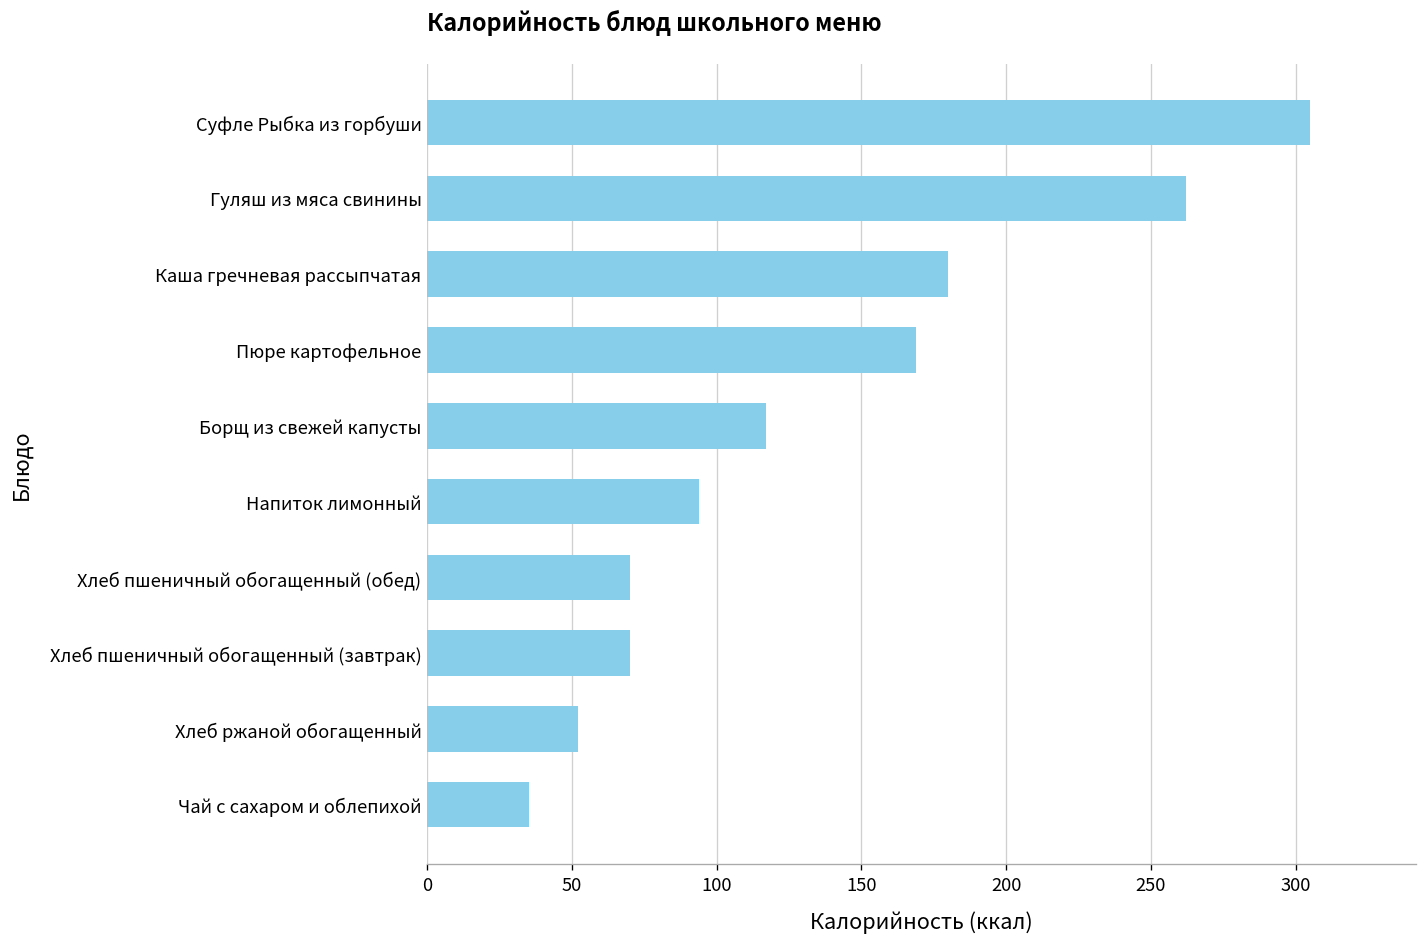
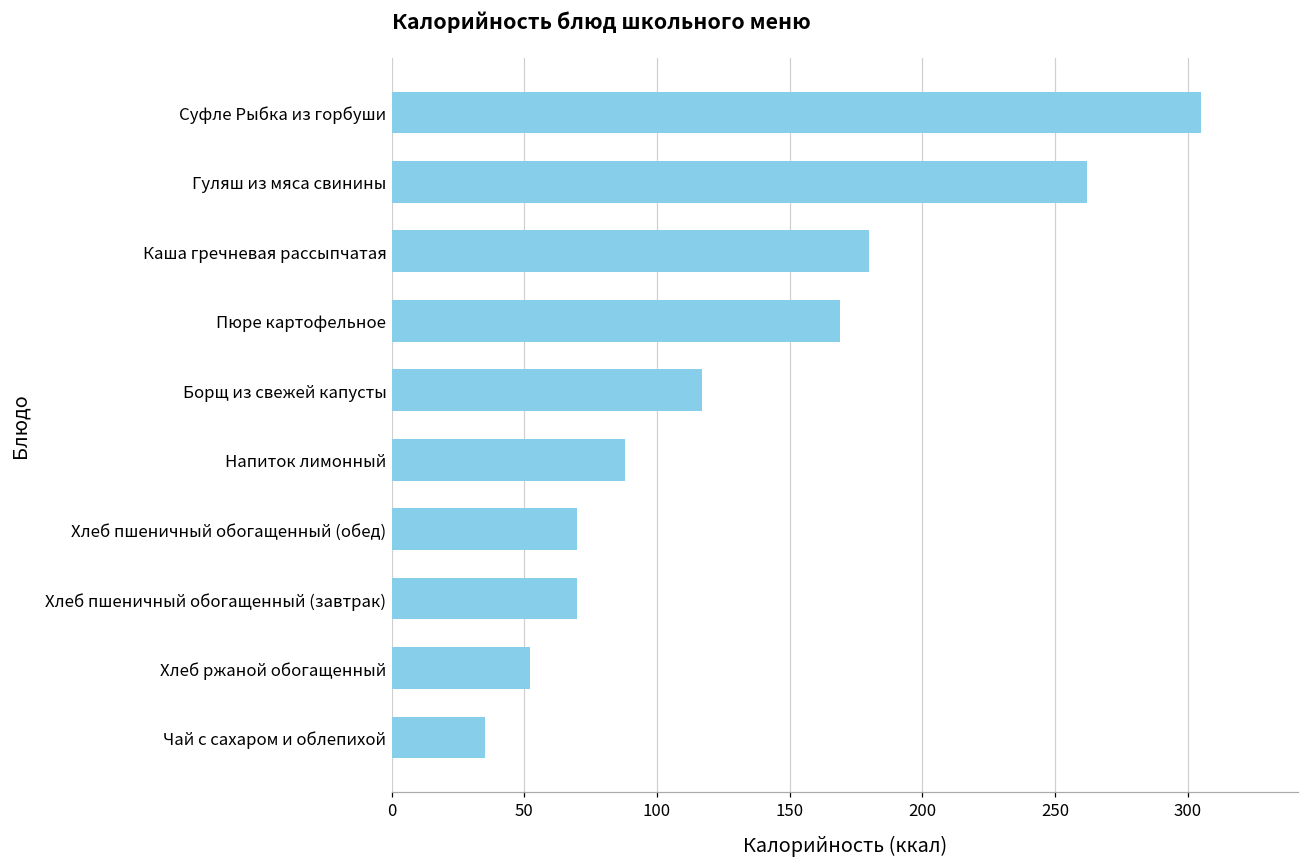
  {
    "Суфле Рыбка из горбуши": 305,
    "Гуляш из мяса свинины": 262,
    "Каша гречневая рассыпчатая": 180,
    "Пюре картофельное": 169,
    "Борщ из свежей капусты": 117,
-   "Напиток лимонный": 94,
+   "Напиток лимонный": 88,
    "Хлеб пшеничный обогащенный (обед)": 70,
    "Хлеб пшеничный обогащенный (завтрак)": 70,
    "Хлеб ржаной обогащенный": 52,
    "Чай с сахаром и облепихой": 35
  }
